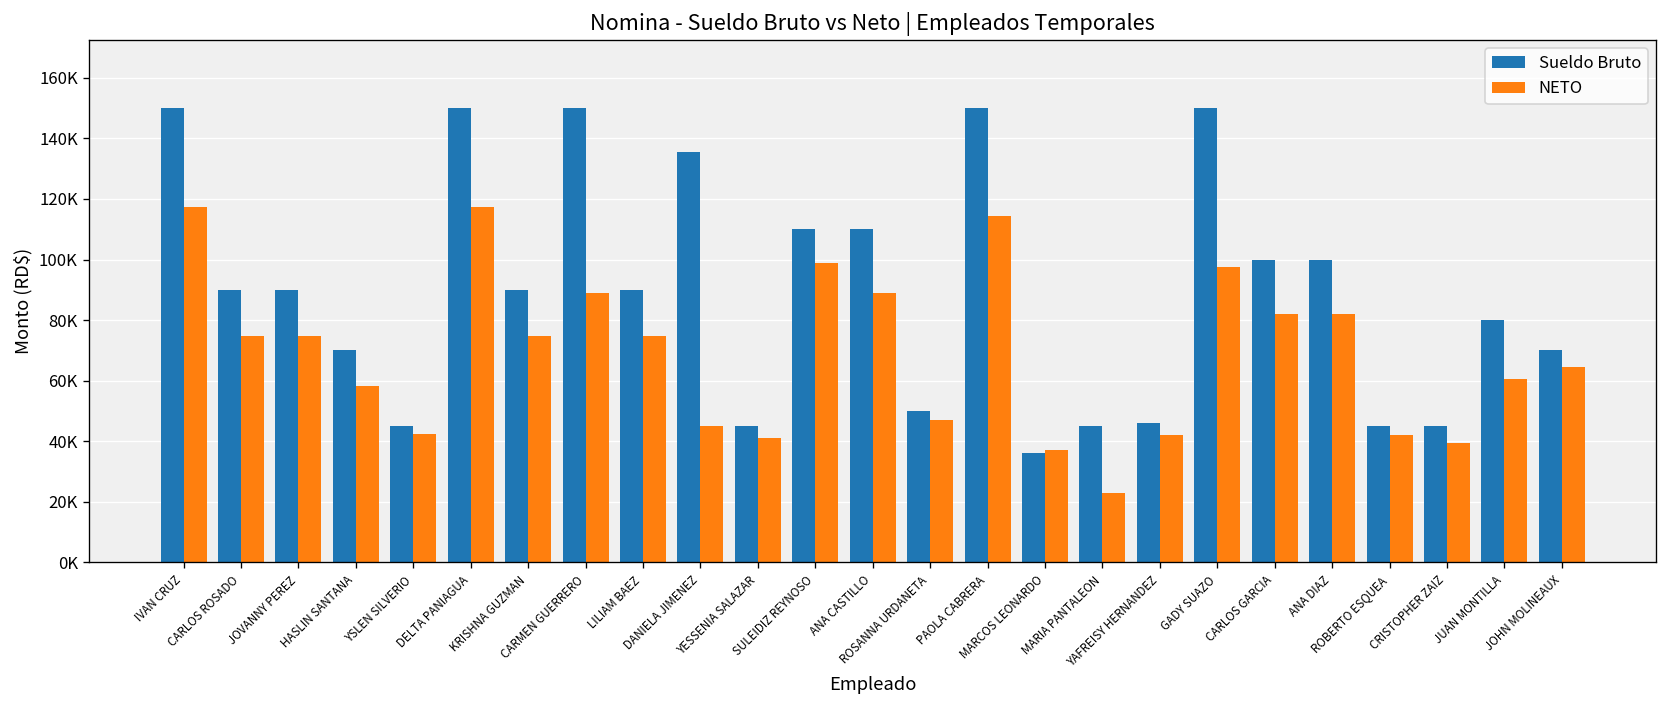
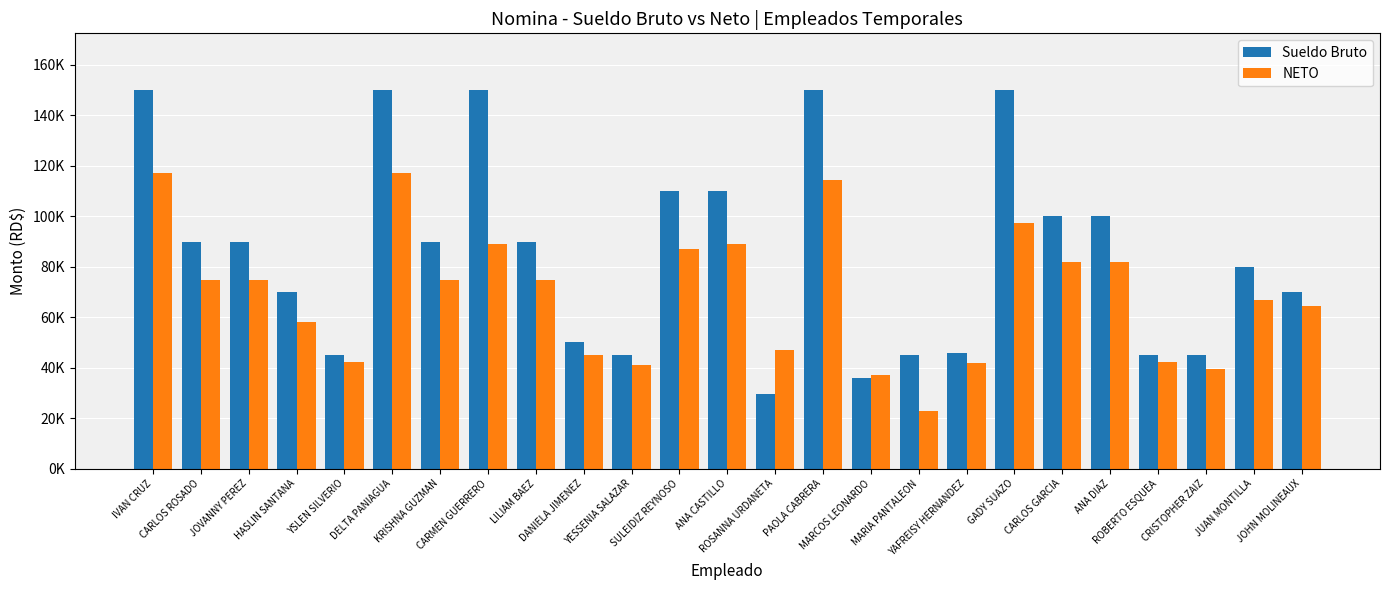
  {
    "Sueldo Bruto": {
      "IVAN CRUZ": 150000,
      "CARLOS ROSADO": 90000,
      "JOVANNY PEREZ": 90000,
      "HASLIN SANTANA": 70000,
      "YSLEN SILVERIO": 45000,
      "DELTA PANIAGUA": 150000,
      "KRISHNA GUZMAN": 90000,
      "CARMEN GUERRERO": 150000,
      "LILIAM BAEZ": 90000,
-     "DANIELA JIMENEZ": 136000,
+     "DANIELA JIMENEZ": 50000,
      "YESSENIA SALAZAR": 45000,
      "SULEIDIZ REYNOSO": 110000,
      "ANA CASTILLO": 110000,
-     "ROSANNA URDANETA": 50000,
+     "ROSANNA URDANETA": 30000,
      "PAOLA CABRERA": 150000,
      "MARCOS LEONARDO": 36000,
      "MARIA PANTALEON": 45000,
      "YAFREISY HERNANDEZ": 46000,
      "GADY SUAZO": 150000,
      "CARLOS GARCIA": 100000,
      "ANA DIAZ": 100000,
      "ROBERTO ESQUEA": 45000,
      "CRISTOPHER ZAIZ": 45000,
      "JUAN MONTILLA": 80000,
      "JOHN MOLINEAUX": 70000
    },
    "NETO": {
      "IVAN CRUZ": 117000,
      "CARLOS ROSADO": 75000,
      "JOVANNY PEREZ": 75000,
      "HASLIN SANTANA": 58000,
      "YSLEN SILVERIO": 42000,
      "DELTA PANIAGUA": 117000,
      "KRISHNA GUZMAN": 75000,
      "CARMEN GUERRERO": 89000,
      "LILIAM BAEZ": 75000,
      "DANIELA JIMENEZ": 45000,
      "YESSENIA SALAZAR": 41000,
-     "SULEIDIZ REYNOSO": 99000,
+     "SULEIDIZ REYNOSO": 87000,
      "ANA CASTILLO": 89000,
      "ROSANNA URDANETA": 47000,
      "PAOLA CABRERA": 114000,
      "MARCOS LEONARDO": 37000,
      "MARIA PANTALEON": 23000,
      "YAFREISY HERNANDEZ": 42000,
      "GADY SUAZO": 97000,
      "CARLOS GARCIA": 82000,
      "ANA DIAZ": 82000,
      "ROBERTO ESQUEA": 42000,
      "CRISTOPHER ZAIZ": 40000,
-     "JUAN MONTILLA": 61000,
+     "JUAN MONTILLA": 67000,
      "JOHN MOLINEAUX": 64000
    }
  }
